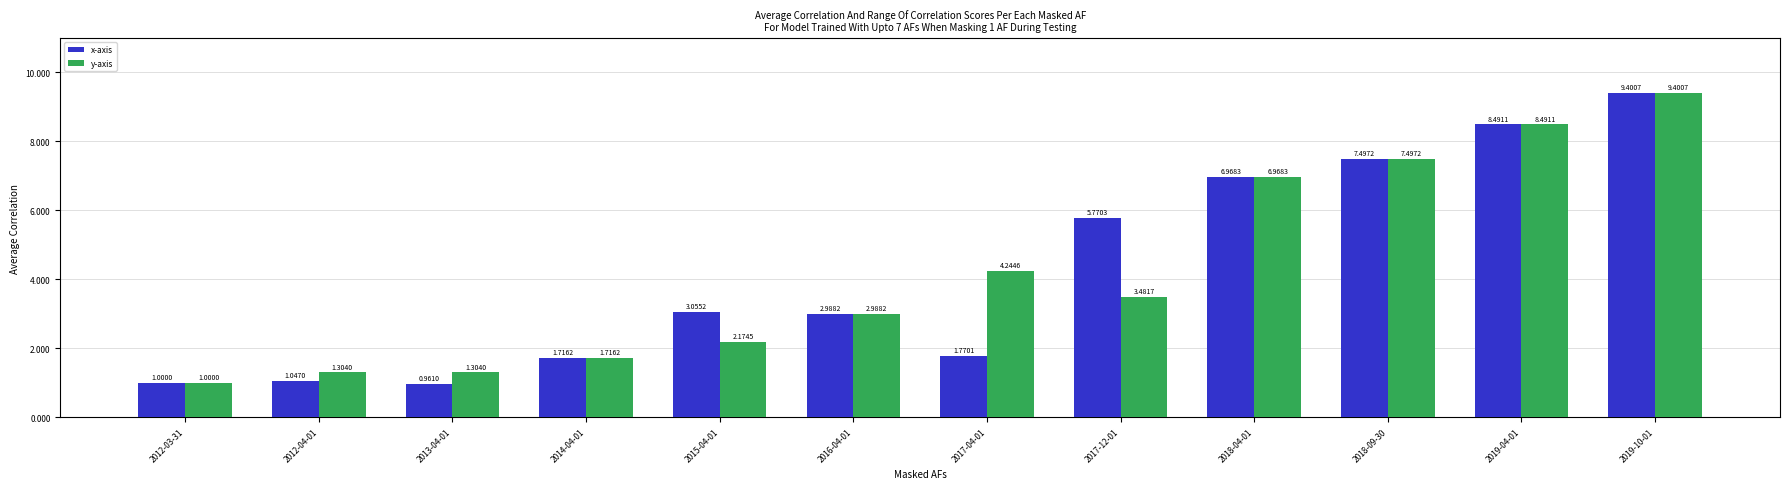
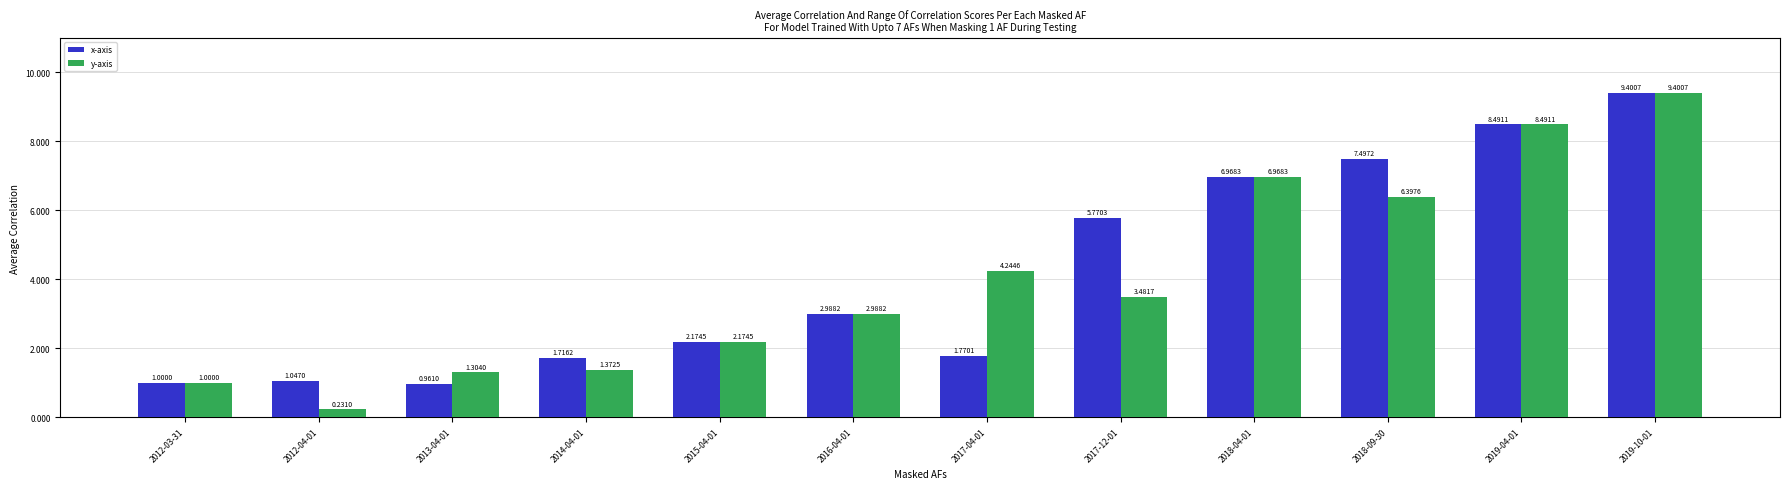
  {
    "x-axis": {
      "2012-03-31": 1.0000,
      "2012-04-01": 1.0470,
      "2013-04-01": 0.9610,
      "2014-04-01": 1.7162,
-     "2015-04-01": 3.0552,
+     "2015-04-01": 2.1745,
      "2016-04-01": 2.9882,
      "2017-04-01": 1.7701,
      "2017-12-01": 5.7703,
      "2018-04-01": 6.9683,
      "2018-09-30": 7.4972,
      "2019-04-01": 8.4911,
      "2019-10-01": 9.4007
    },
    "y-axis": {
      "2012-03-31": 1.0000,
-     "2012-04-01": 1.3040,
+     "2012-04-01": 0.2310,
      "2013-04-01": 1.3040,
-     "2014-04-01": 1.7162,
+     "2014-04-01": 1.3725,
      "2015-04-01": 2.1745,
      "2016-04-01": 2.9882,
      "2017-04-01": 4.2446,
      "2017-12-01": 3.4817,
      "2018-04-01": 6.9683,
-     "2018-09-30": 7.4972,
+     "2018-09-30": 6.3976,
      "2019-04-01": 8.4911,
      "2019-10-01": 9.4007
    }
  }
